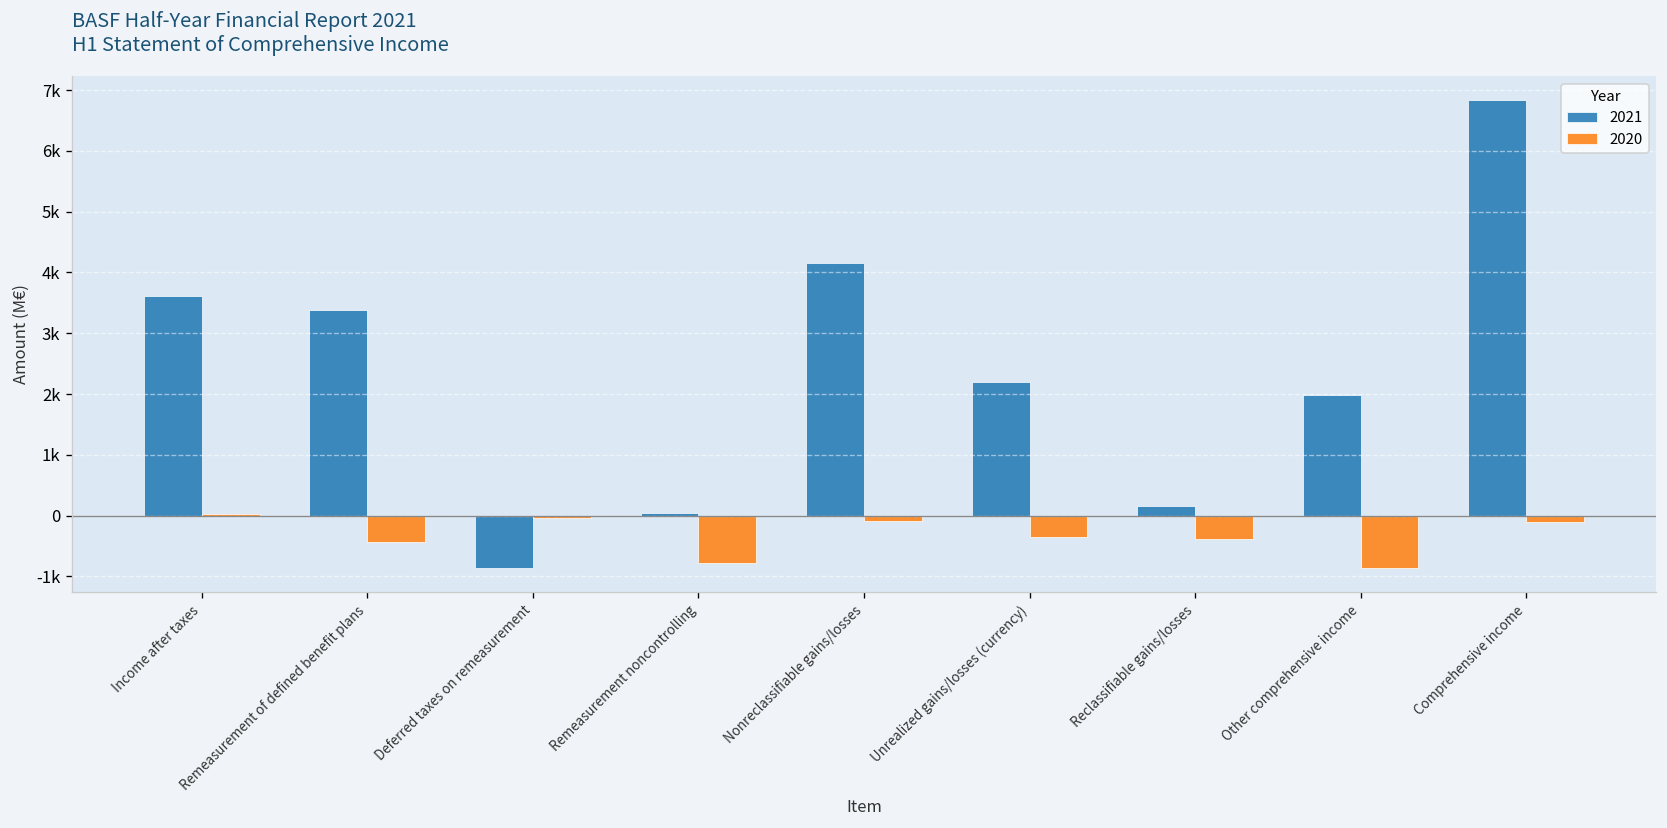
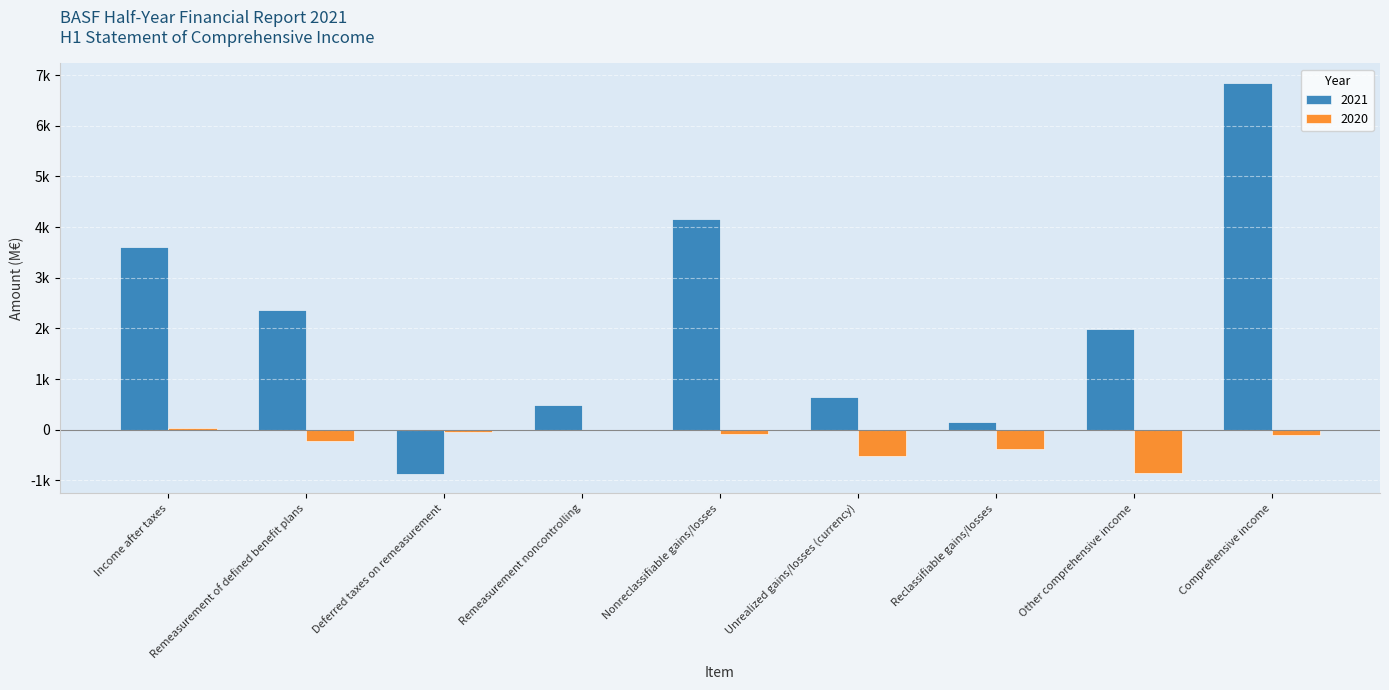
  {
    "2021": {
      "Income after taxes": 3600,
-     "Remeasurement of defined benefit plans": 3400,
+     "Remeasurement of defined benefit plans": 2400,
      "Deferred taxes on remeasurement": -900,
-     "Remeasurement noncontrolling": 0,
+     "Remeasurement noncontrolling": 500,
      "Nonreclassifiable gains/losses": 4200,
-     "Unrealized gains/losses (currency)": 2200,
+     "Unrealized gains/losses (currency)": 700,
      "Reclassifiable gains/losses": 200,
      "Other comprehensive income": 2000,
      "Comprehensive income": 6800
    },
    "2020": {
-     "Remeasurement of defined benefit plans": -400,
-     "Remeasurement noncontrolling": -800,
+     "Remeasurement of defined benefit plans": -200,
+     "Remeasurement noncontrolling": 0,
      "Nonreclassifiable gains/losses": -100,
-     "Unrealized gains/losses (currency)": -400,
+     "Unrealized gains/losses (currency)": -500,
      "Reclassifiable gains/losses": -400,
      "Other comprehensive income": -900,
      "Comprehensive income": -100
    }
  }
